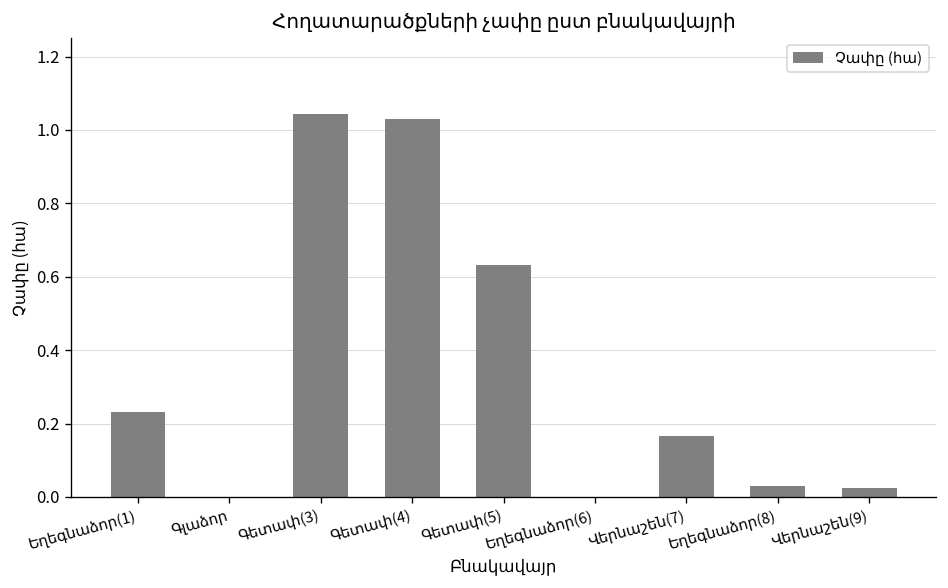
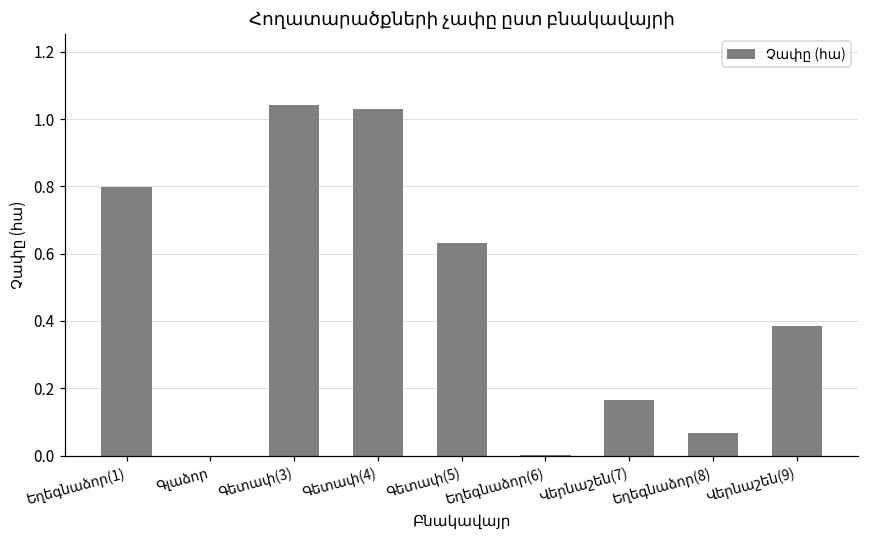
  {
-   "Եղեգնաձոր(1)": 0.23,
+   "Եղեգնաձոր(1)": 0.80,
    "Գլաձոր": 0.00,
    "Գետափ(3)": 1.04,
    "Գետափ(4)": 1.03,
    "Գետափ(5)": 0.63,
    "Վերնաշեն(7)": 0.17,
-   "Եղեգնաձոր(8)": 0.03,
-   "Վերնաշեն(9)": 0.02
+   "Եղեգնաձոր(8)": 0.07,
+   "Վերնաշեն(9)": 0.38
  }
